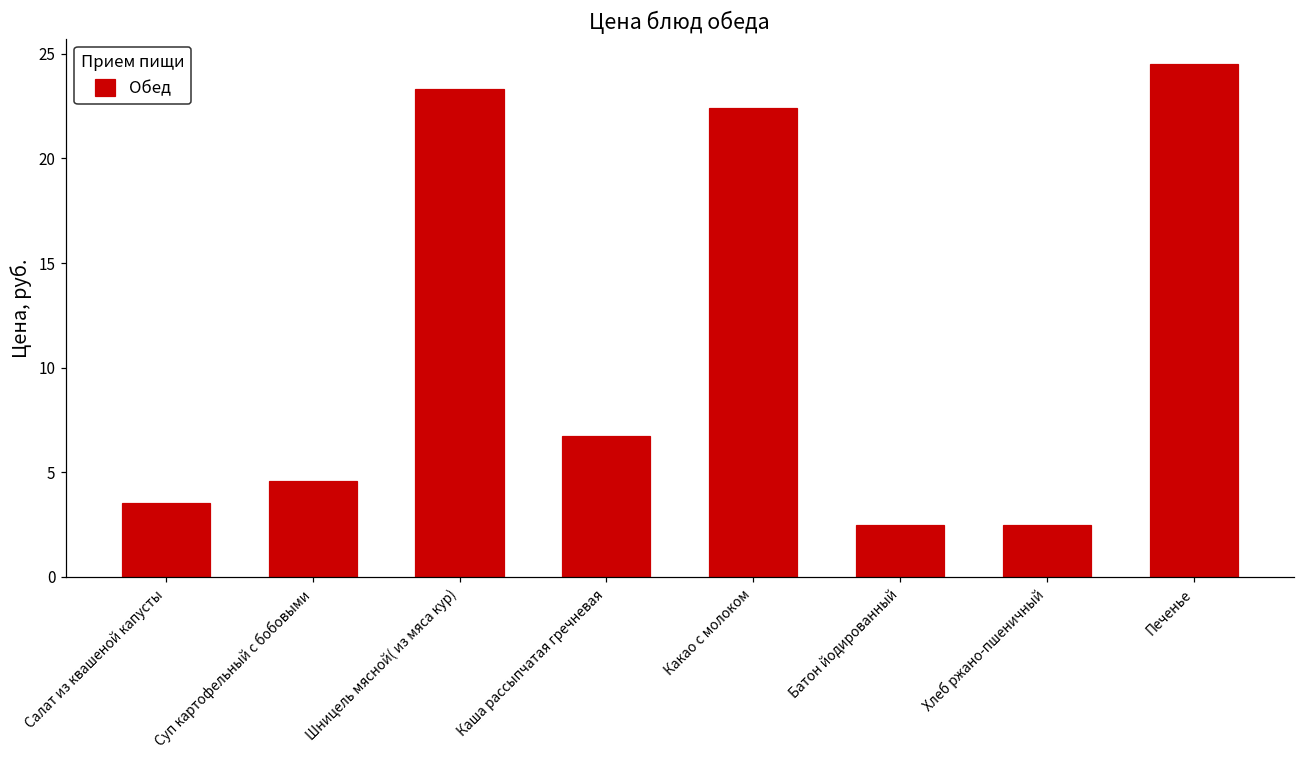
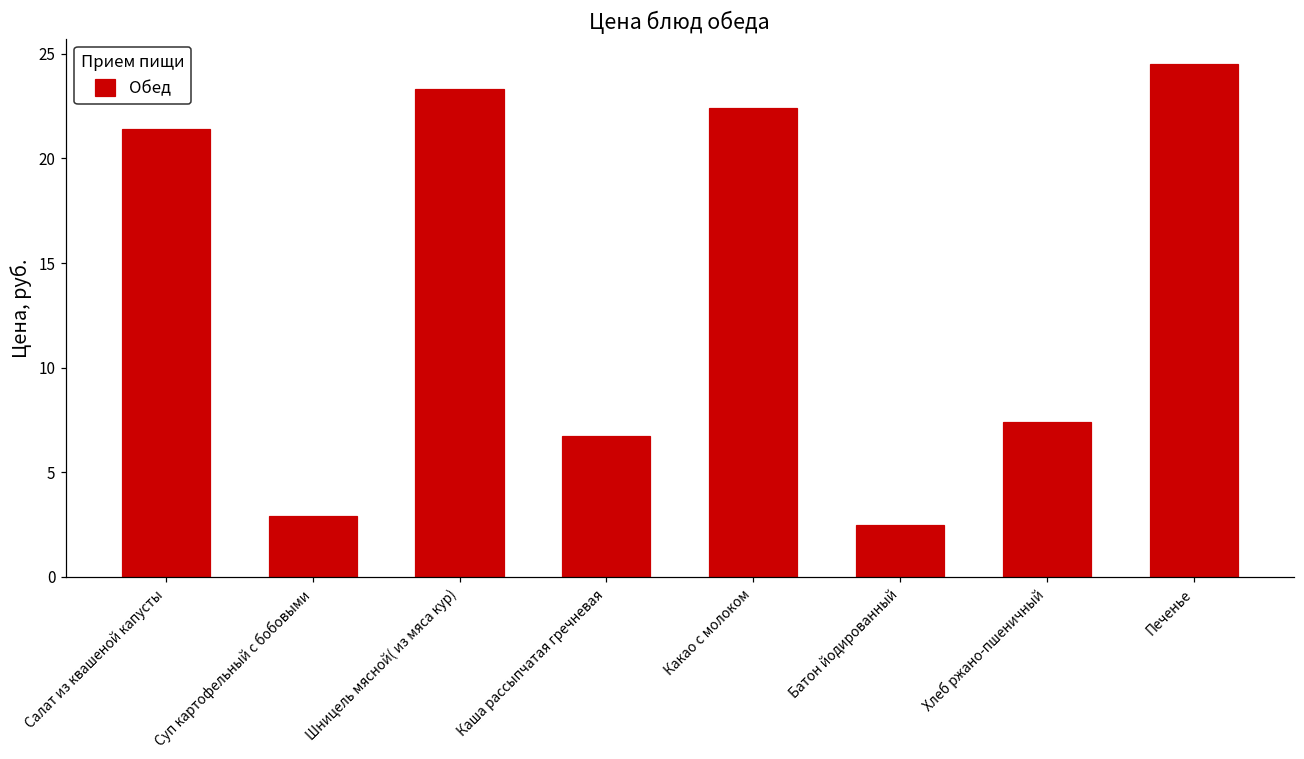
  {
-   "Салат из квашеной капусты": 3.5,
-   "Суп картофельный с бобовыми": 4.6,
+   "Салат из квашеной капусты": 21.4,
+   "Суп картофельный с бобовыми": 2.9,
    "Шницель мясной( из мяса кур)": 23.3,
    "Каша рассыпчатая гречневая": 6.7,
    "Какао с молоком": 22.4,
    "Батон йодированный": 2.5,
-   "Хлеб ржано-пшеничный": 2.5,
+   "Хлеб ржано-пшеничный": 7.4,
    "Печенье": 24.5
  }
